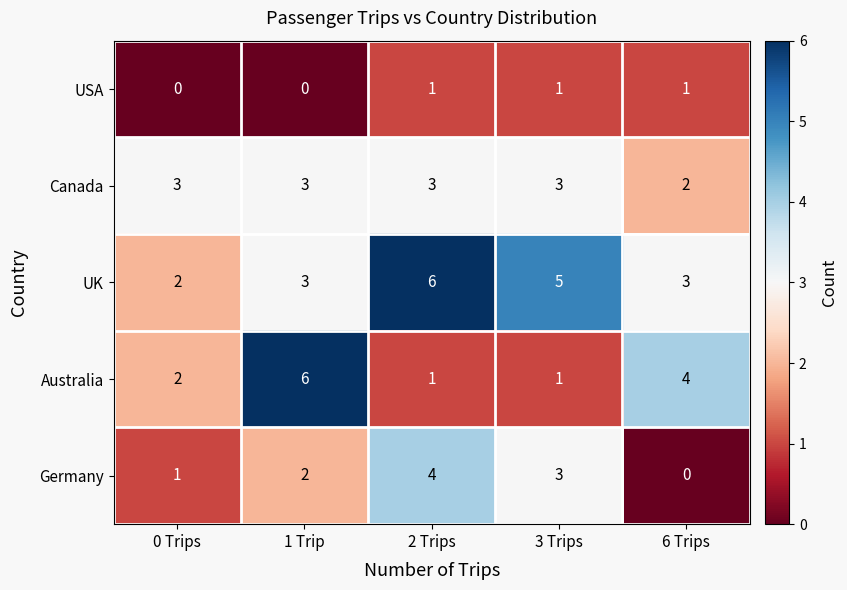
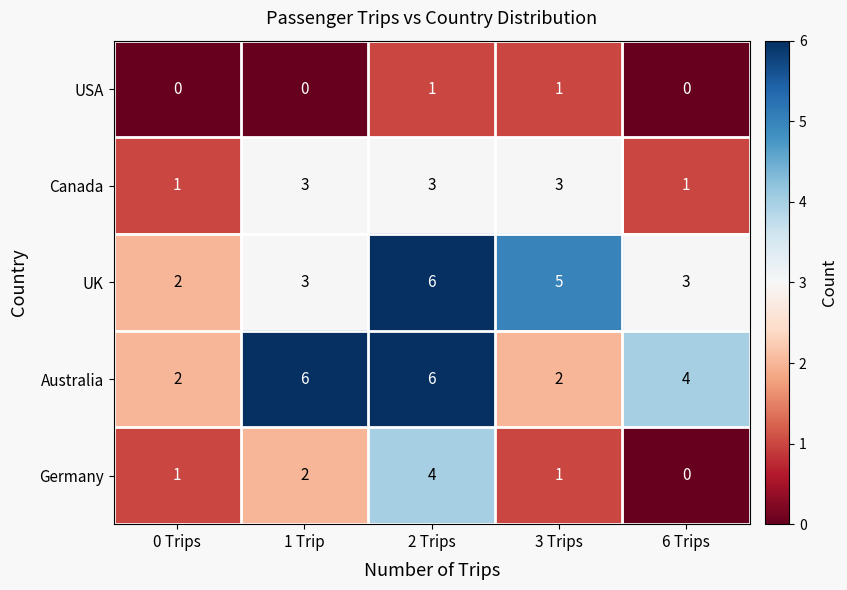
  {
    "USA": {
      "0 Trips": 0,
      "1 Trip": 0,
      "2 Trips": 1,
      "3 Trips": 1,
-     "6 Trips": 1
+     "6 Trips": 0
    },
    "Canada": {
-     "0 Trips": 3,
+     "0 Trips": 1,
      "1 Trip": 3,
      "2 Trips": 3,
      "3 Trips": 3,
-     "6 Trips": 2
+     "6 Trips": 1
    },
    "UK": {
      "0 Trips": 2,
      "1 Trip": 3,
      "2 Trips": 6,
      "3 Trips": 5,
      "6 Trips": 3
    },
    "Australia": {
      "0 Trips": 2,
      "1 Trip": 6,
-     "2 Trips": 1,
-     "3 Trips": 1,
+     "2 Trips": 6,
+     "3 Trips": 2,
      "6 Trips": 4
    },
    "Germany": {
      "0 Trips": 1,
      "1 Trip": 2,
      "2 Trips": 4,
-     "3 Trips": 3,
+     "3 Trips": 1,
      "6 Trips": 0
    }
  }
